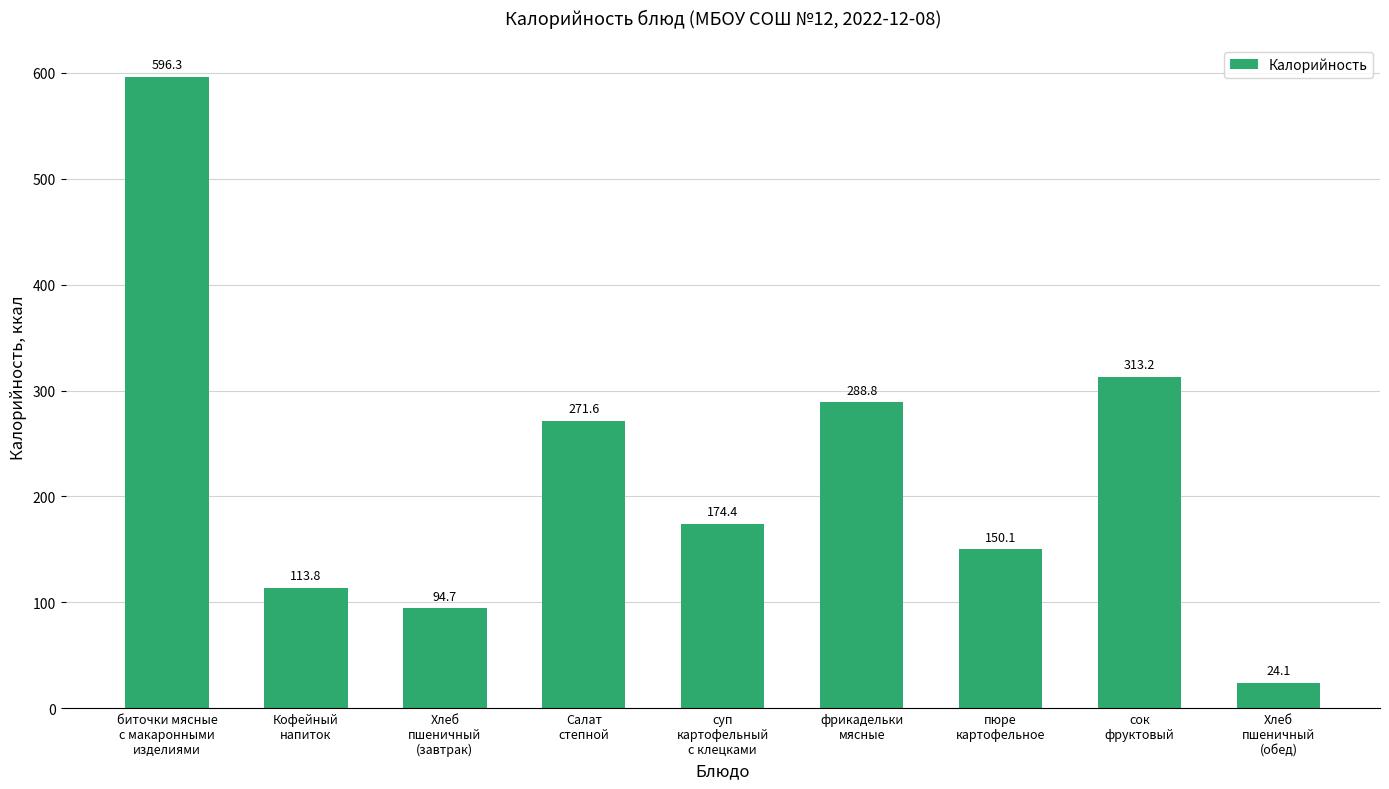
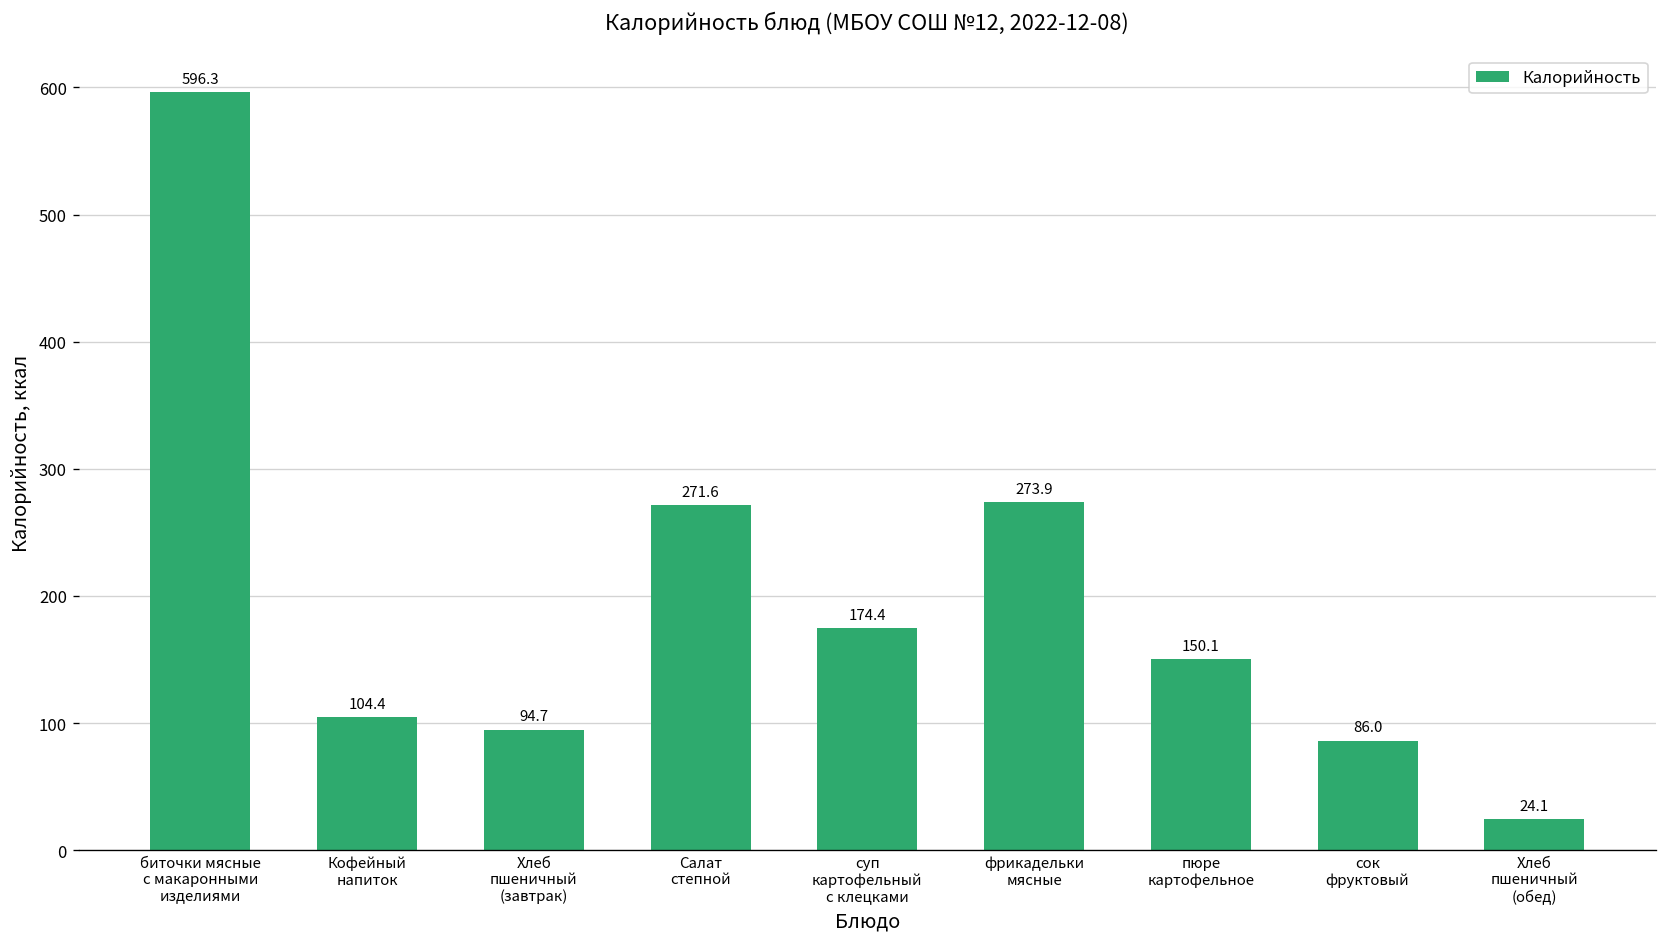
  {
    "биточки мясные с макаронными изделиями": 596.3,
-   "Кофейный напиток": 113.8,
+   "Кофейный напиток": 104.4,
    "Хлеб пшеничный (завтрак)": 94.7,
    "Салат степной": 271.6,
    "суп картофельный с клецками": 174.4,
-   "фрикадельки мясные": 288.8,
+   "фрикадельки мясные": 273.9,
    "пюре картофельное": 150.1,
-   "сок фруктовый": 313.2,
+   "сок фруктовый": 86.0,
    "Хлеб пшеничный (обед)": 24.1
  }
